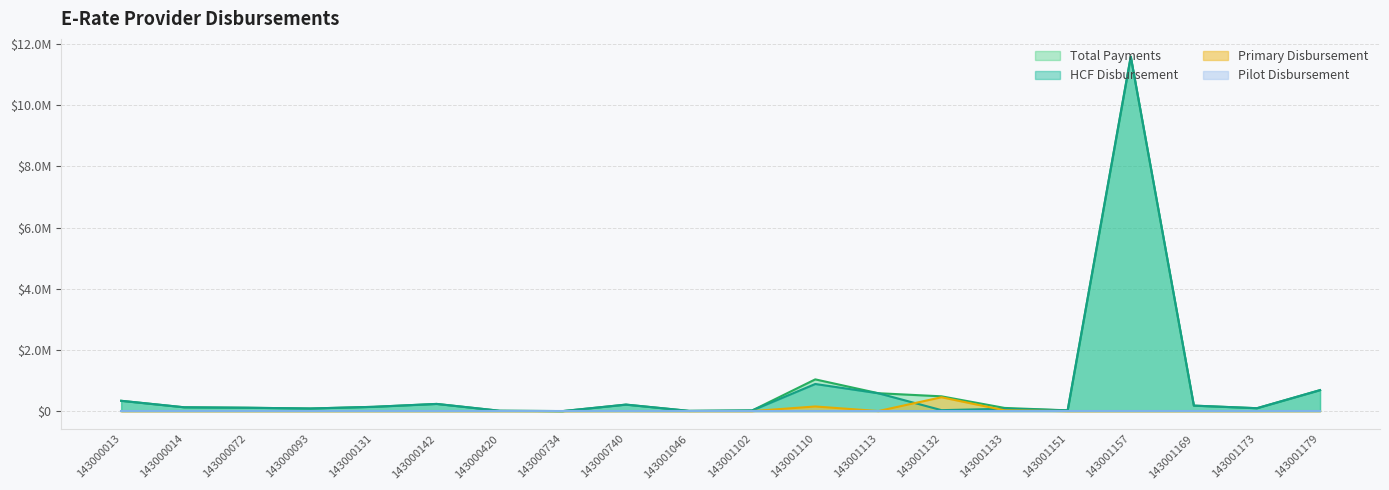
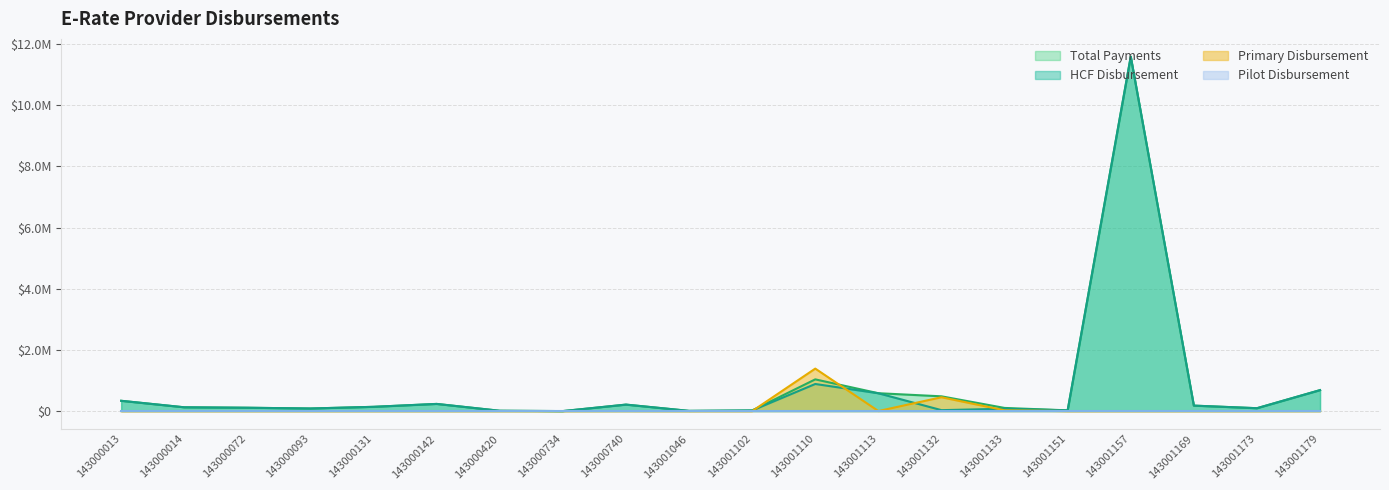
  {
    "Primary Disbursement": {
-     "143001110": "$200000"
+     "143001110": "$1400000"
    },
    "Pilot Disbursement": {
      "143001110": "$0"
    }
  }
